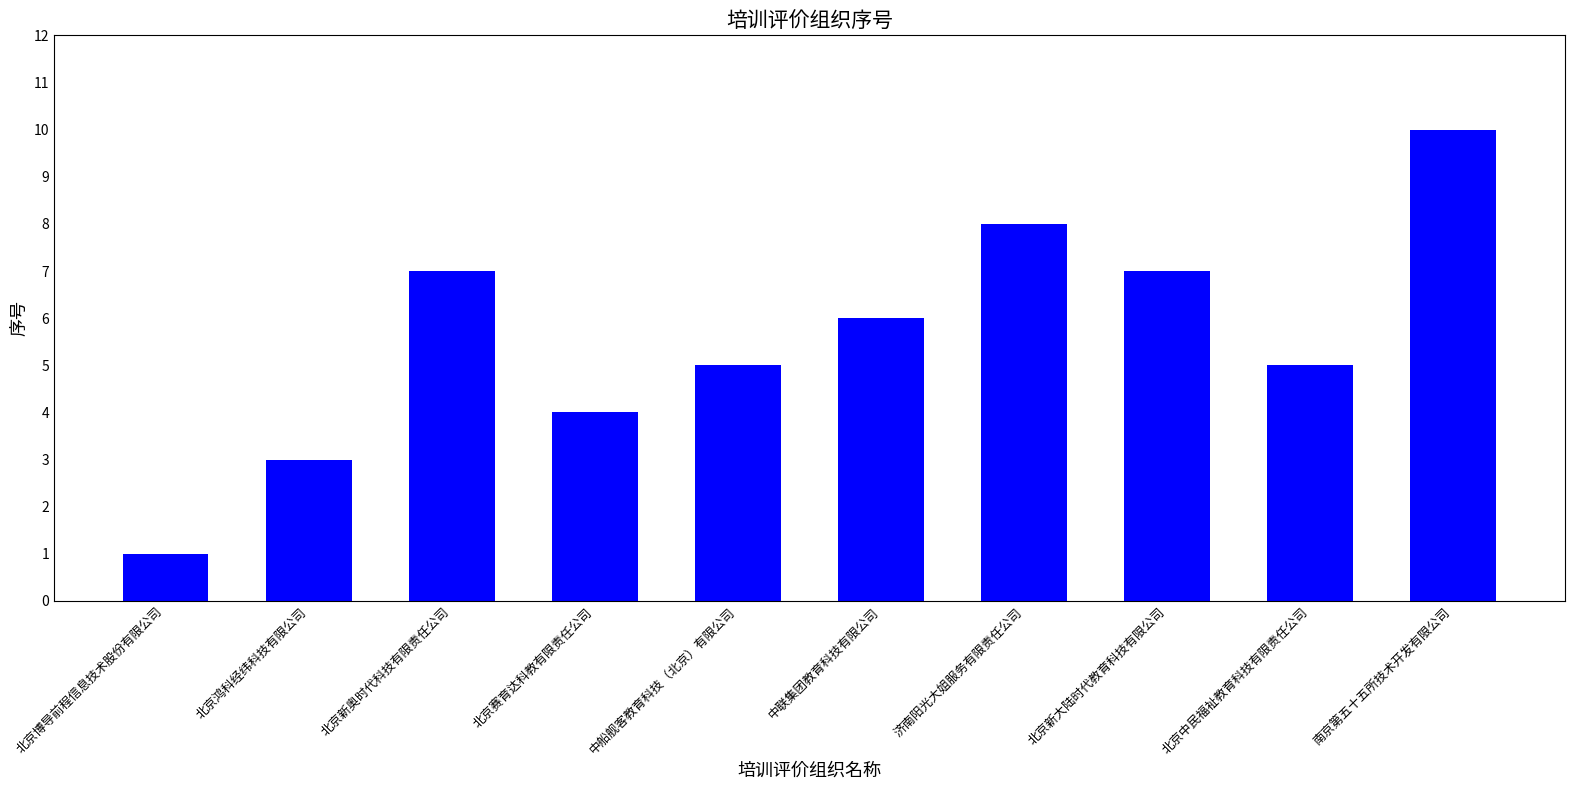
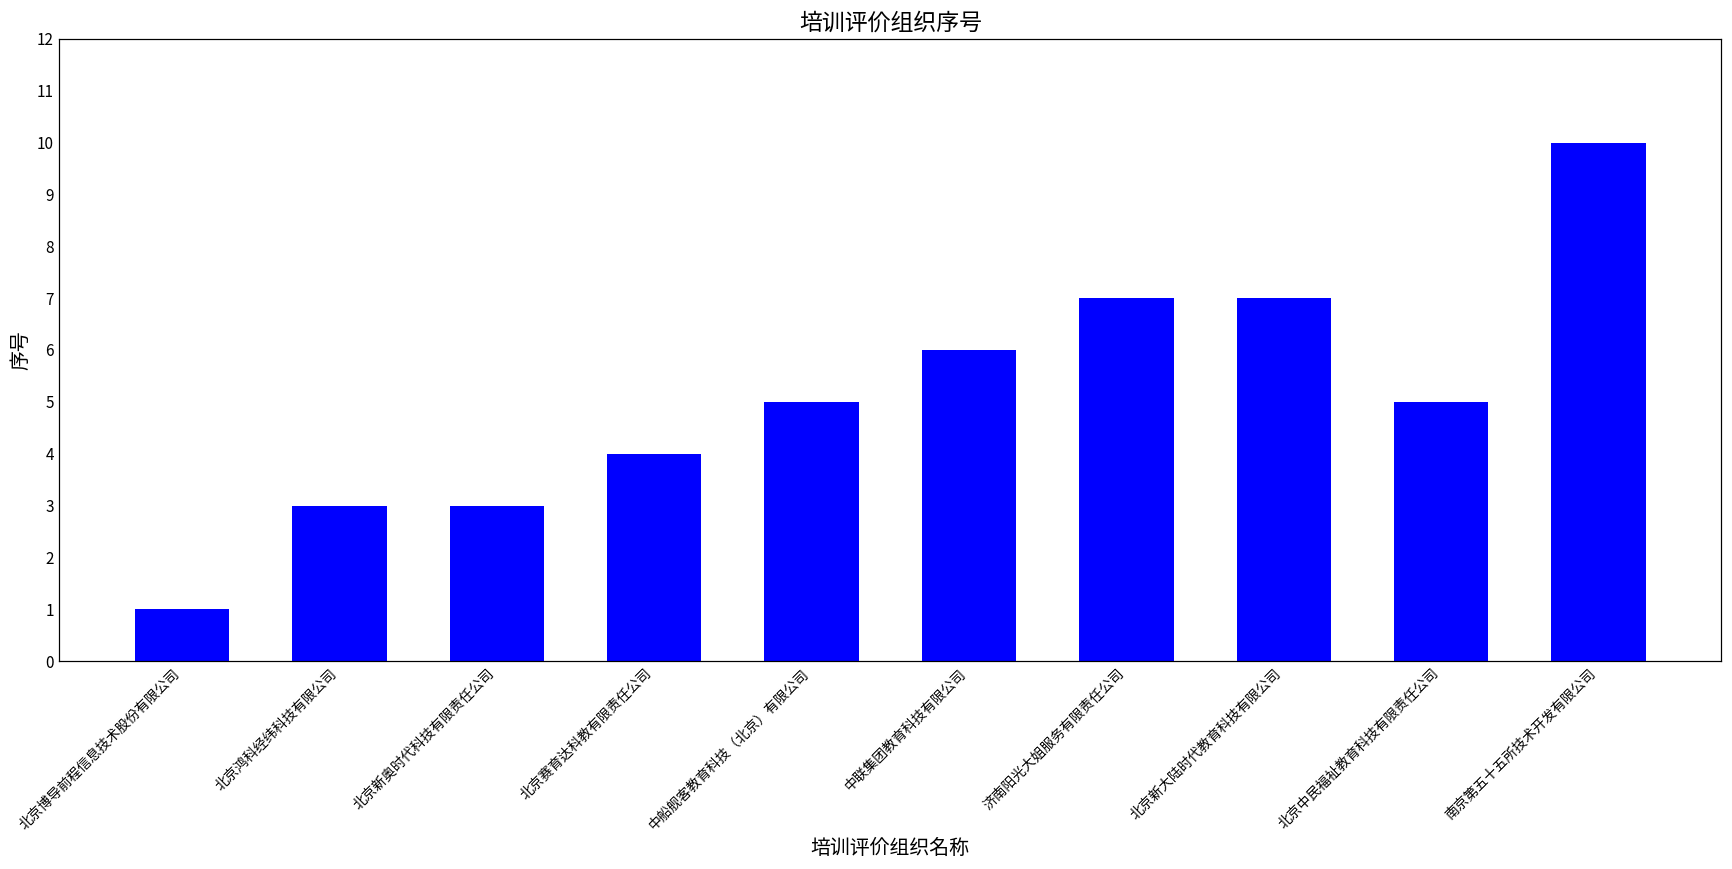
  {
    "北京博导前程信息技术股份有限公司": 1,
    "北京鸿科经纬科技有限公司": 3,
-   "北京新奥时代科技有限责任公司": 7,
+   "北京新奥时代科技有限责任公司": 3,
    "北京赛育达科教有限责任公司": 4,
    "中船舰客教育科技（北京）有限公司": 5,
    "中联集团教育科技有限公司": 6,
-   "济南阳光大姐服务有限责任公司": 8,
+   "济南阳光大姐服务有限责任公司": 7,
    "北京新大陆时代教育科技有限公司": 7,
    "北京中民福祉教育科技有限责任公司": 5,
    "南京第五十五所技术开发有限公司": 10
  }
